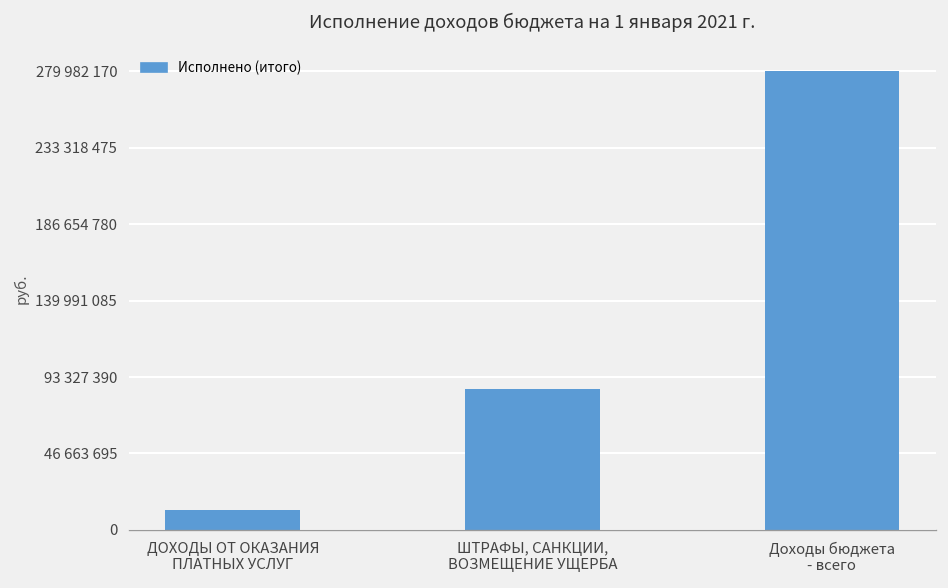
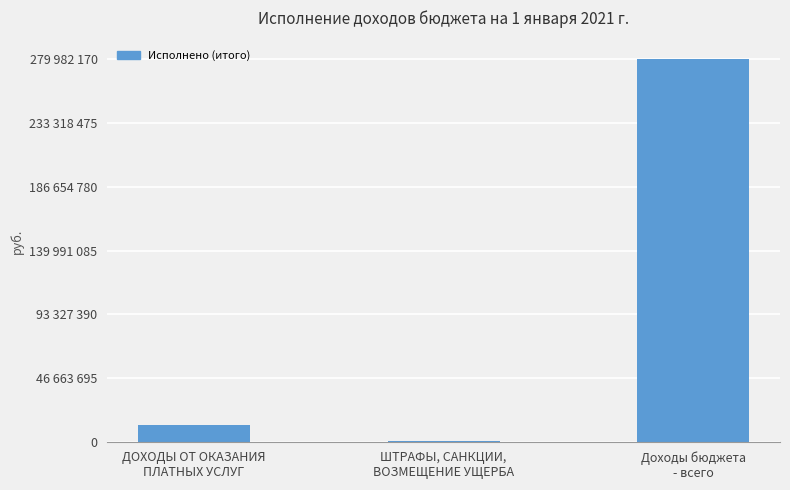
  {
    "ДОХОДЫ ОТ ОКАЗАНИЯ ПЛАТНЫХ УСЛУГ": 12000000,
-   "ШТРАФЫ, САНКЦИИ, ВОЗМЕЩЕНИЕ УЩЕРБА": 86000000,
+   "ШТРАФЫ, САНКЦИИ, ВОЗМЕЩЕНИЕ УЩЕРБА": 0,
    "Доходы бюджета - всего": 280000000
  }
